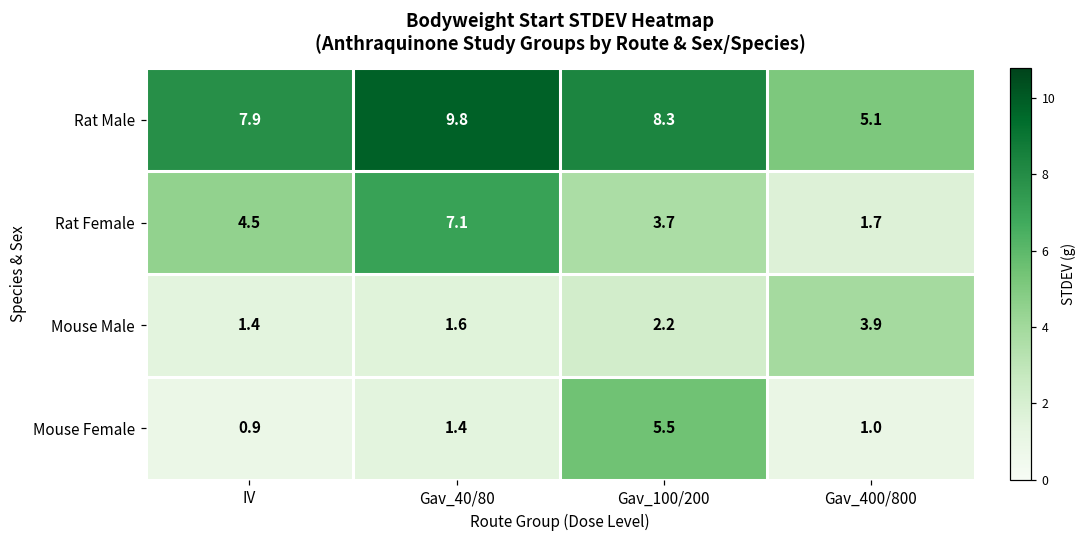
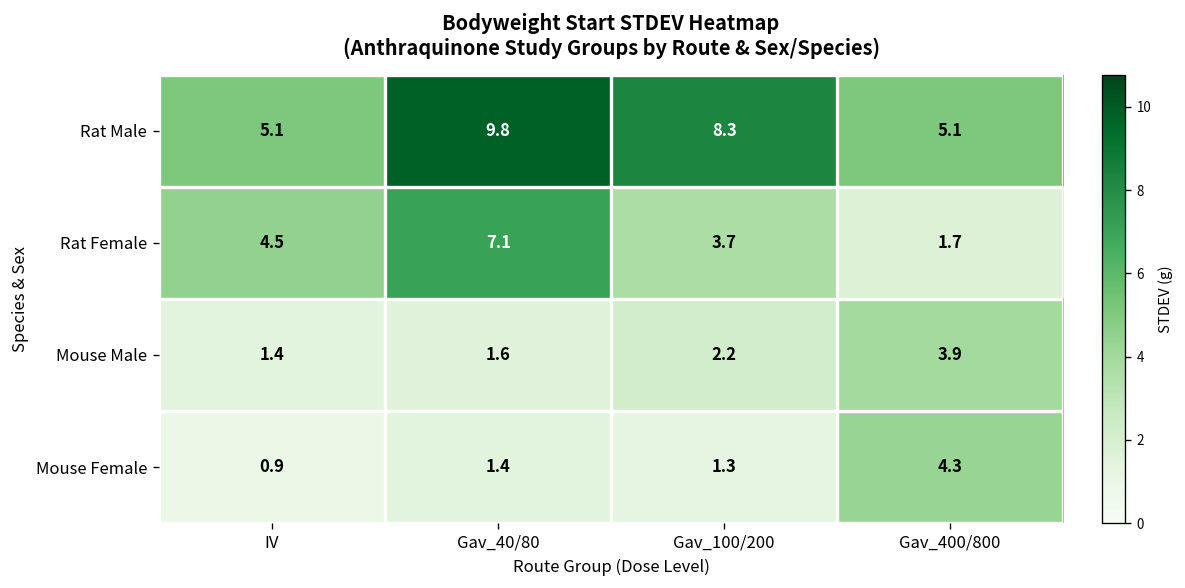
  {
    "Rat Male": {
-     "IV": 7.9,
+     "IV": 5.1,
      "Gav_40/80": 9.8,
      "Gav_100/200": 8.3,
      "Gav_400/800": 5.1
    },
    "Rat Female": {
      "IV": 4.5,
      "Gav_40/80": 7.1,
      "Gav_100/200": 3.7,
      "Gav_400/800": 1.7
    },
    "Mouse Male": {
      "IV": 1.4,
      "Gav_40/80": 1.6,
      "Gav_100/200": 2.2,
      "Gav_400/800": 3.9
    },
    "Mouse Female": {
      "IV": 0.9,
      "Gav_40/80": 1.4,
-     "Gav_100/200": 5.5,
-     "Gav_400/800": 1.0
+     "Gav_100/200": 1.3,
+     "Gav_400/800": 4.3
    }
  }
